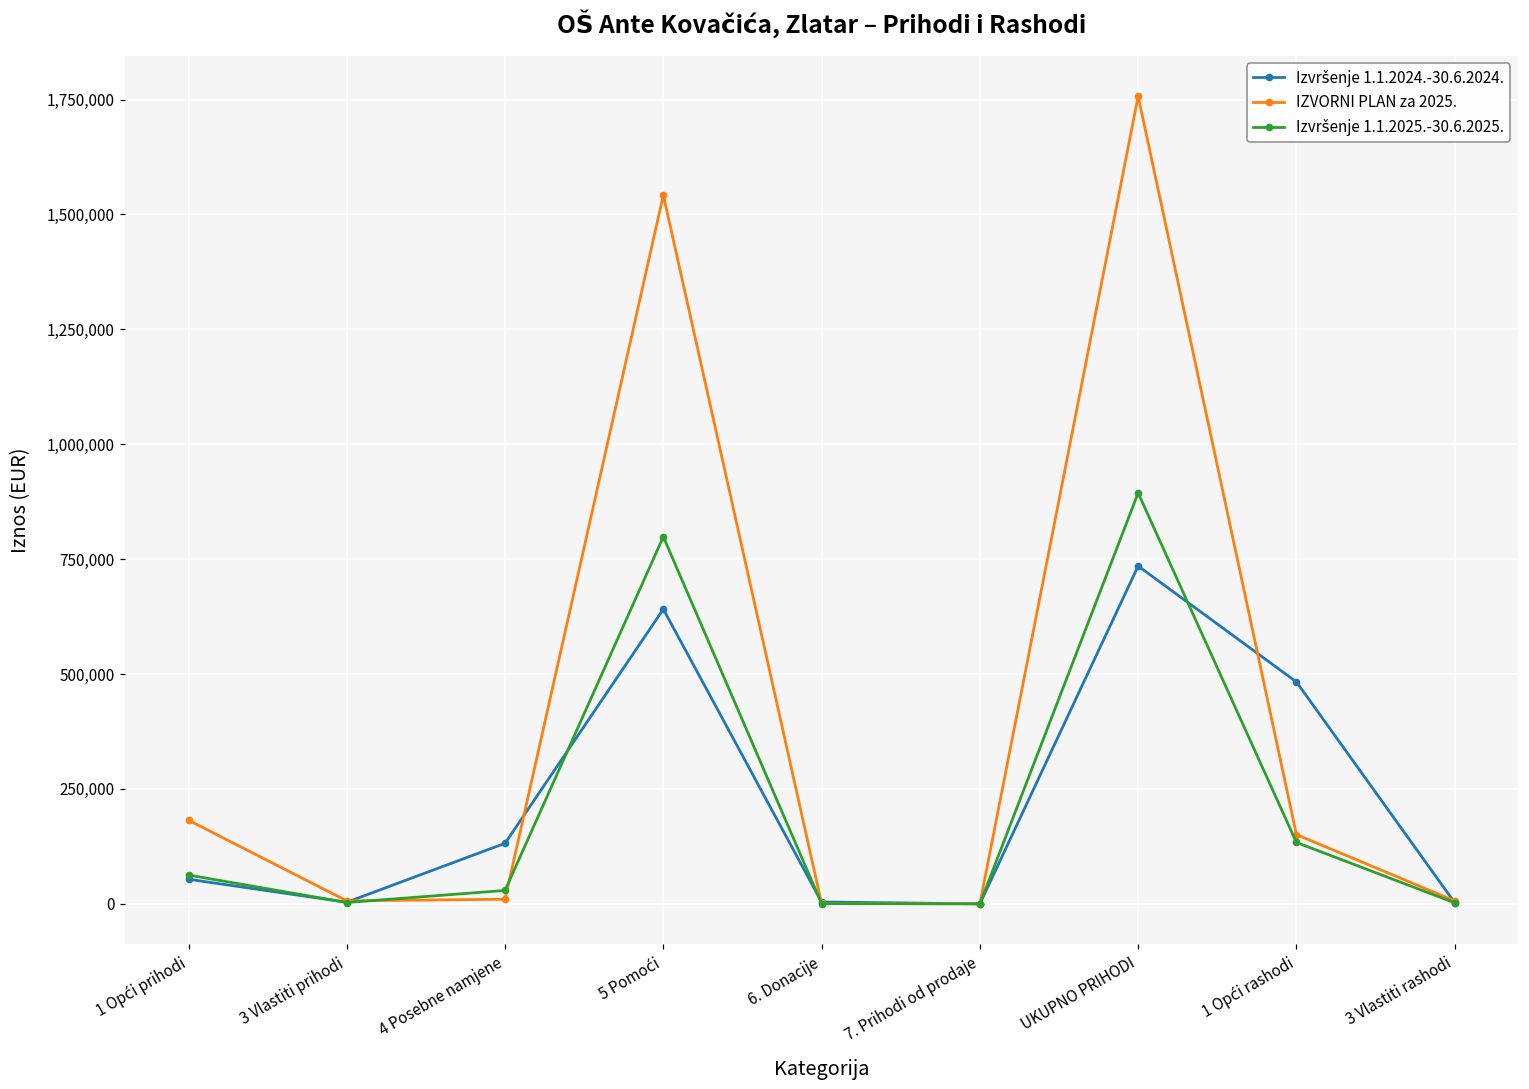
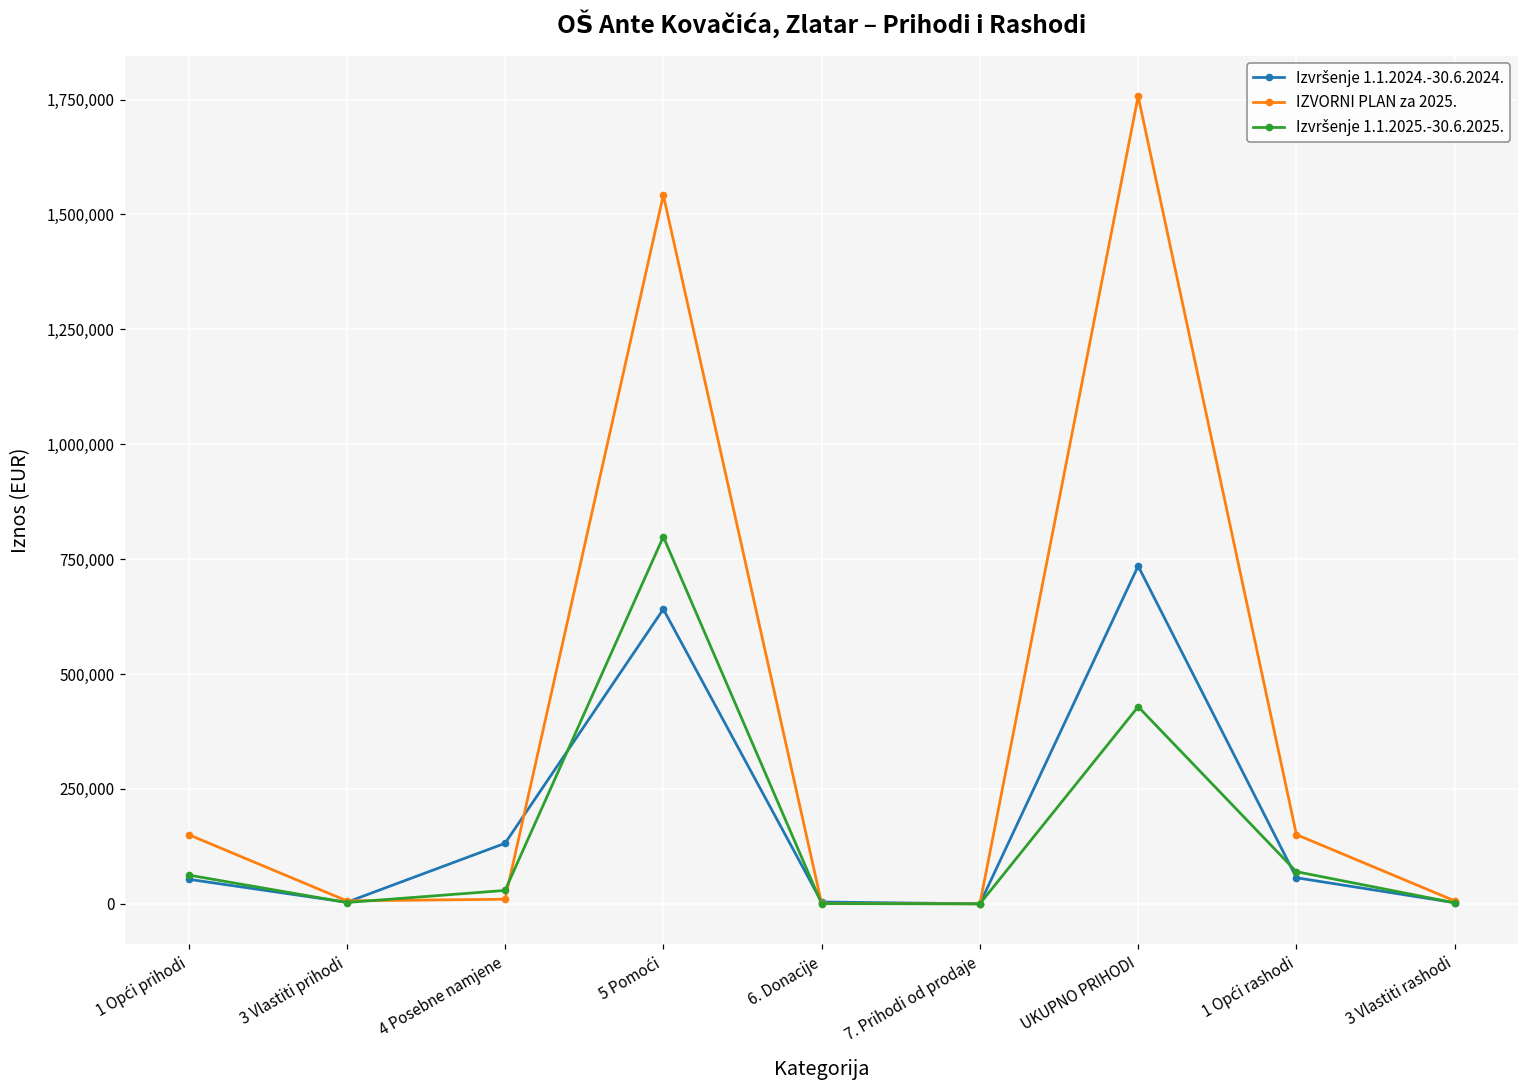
  {
    "Izvršenje 1.1.2024.-30.6.2024.": {
      "1 Opći prihodi": "50,000",
      "4 Posebne namjene": "130,000",
      "5 Pomoći": "640,000",
      "UKUPNO PRIHODI": "730,000",
-     "1 Opći rashodi": "480,000"
+     "1 Opći rashodi": "60,000"
    },
    "IZVORNI PLAN za 2025.": {
-     "1 Opći prihodi": "180,000",
+     "1 Opći prihodi": "150,000",
      "4 Posebne namjene": "10,000",
      "5 Pomoći": "1,540,000",
      "UKUPNO PRIHODI": "1,760,000",
      "1 Opći rashodi": "150,000"
    },
    "Izvršenje 1.1.2025.-30.6.2025.": {
      "1 Opći prihodi": "60,000",
      "4 Posebne namjene": "30,000",
      "5 Pomoći": "800,000",
-     "UKUPNO PRIHODI": "890,000",
-     "1 Opći rashodi": "130,000"
+     "UKUPNO PRIHODI": "430,000",
+     "1 Opći rashodi": "70,000"
    }
  }
